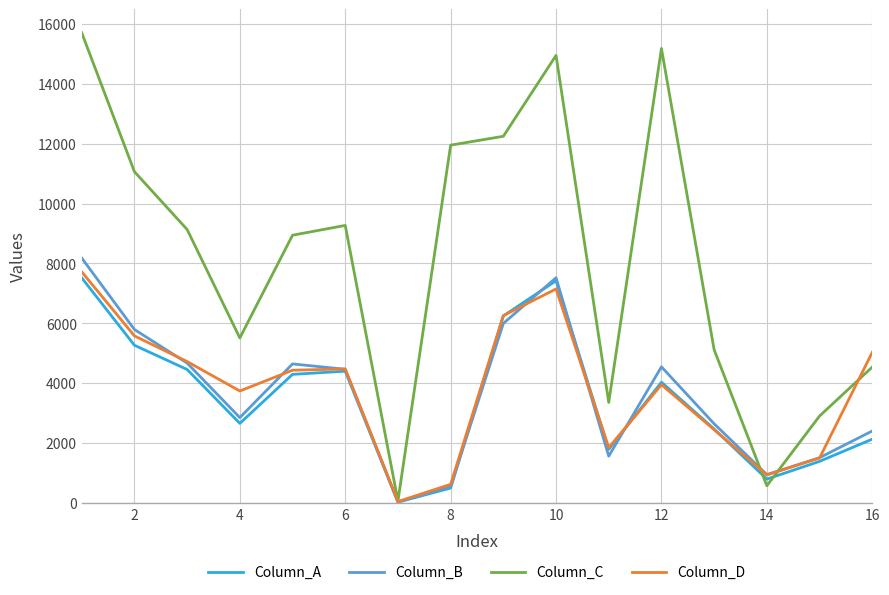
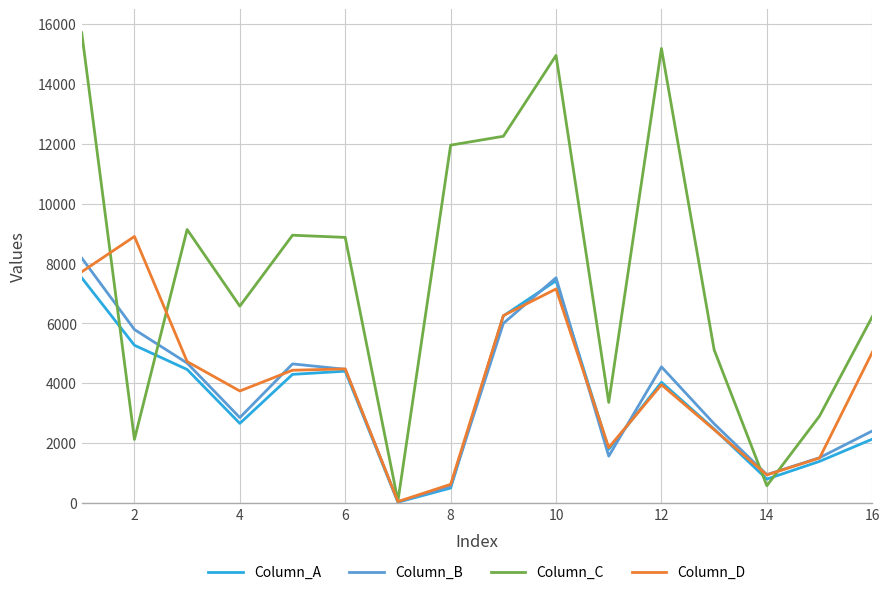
  {
    "Column_C": {
-     "2": 11100,
-     "4": 5500,
-     "6": 9300,
+     "2": 2100,
+     "4": 6600,
+     "6": 8900,
      "8": 12000,
      "10": 14900,
      "12": 15200,
      "14": 600,
-     "16": 4500
+     "16": 6200
    },
    "Column_D": {
-     "2": 5600,
+     "2": 8900,
      "4": 3700,
      "10": 7100,
      "16": 5000
    }
  }
